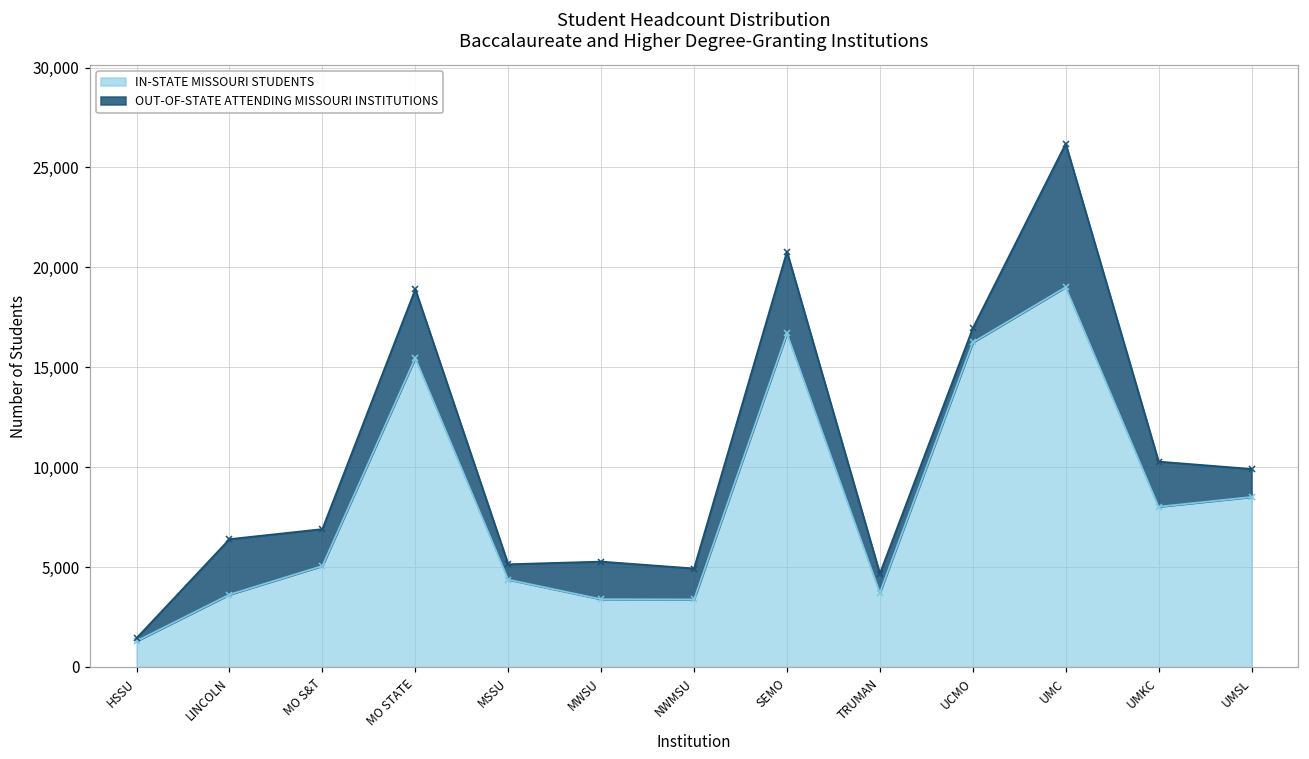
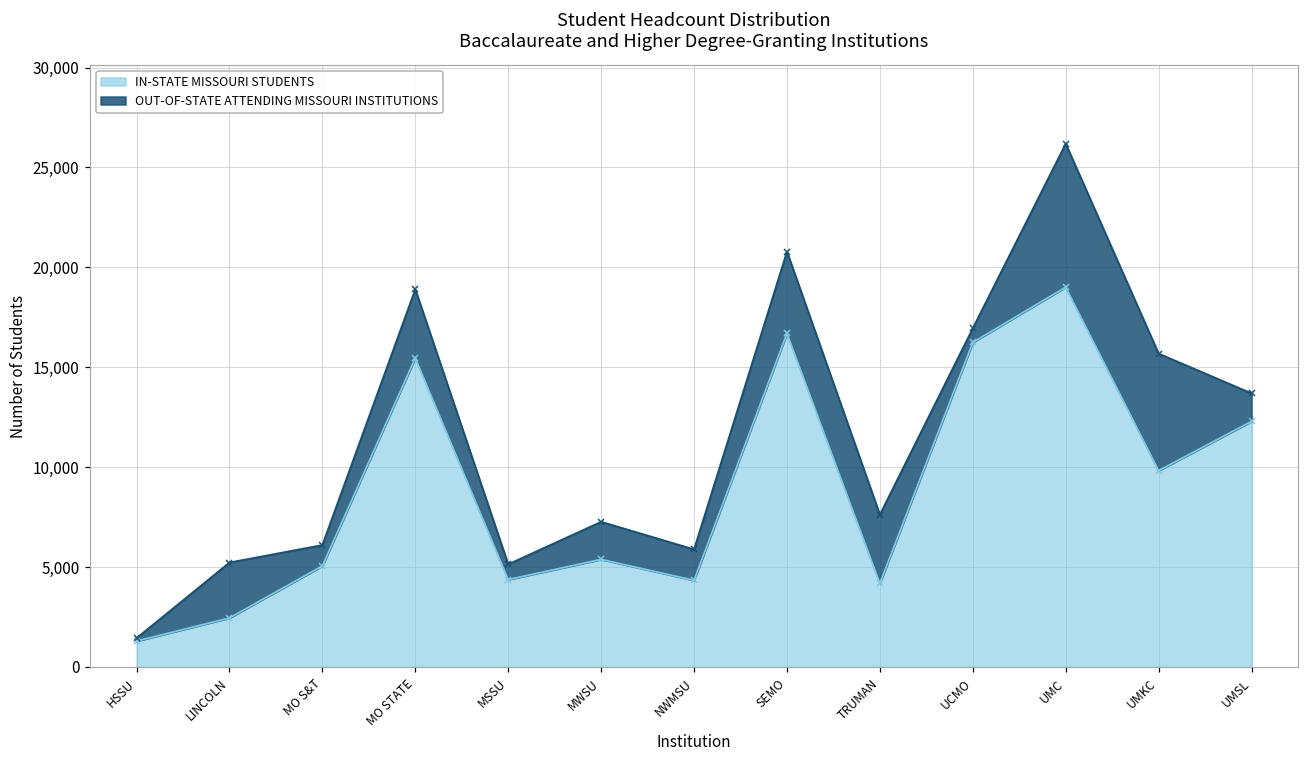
  {
    "IN-STATE MISSOURI STUDENTS": {
      "HSSU": "1,300",
-     "LINCOLN": "3,600",
+     "LINCOLN": "2,500",
      "MO S&T": "5,100",
      "MO STATE": "15,500",
      "MSSU": "4,400",
-     "MWSU": "3,400",
-     "NWMSU": "3,400",
+     "MWSU": "5,400",
+     "NWMSU": "4,300",
      "SEMO": "16,700",
-     "TRUMAN": "3,700",
+     "TRUMAN": "4,200",
      "UCMO": "16,200",
      "UMC": "19,000",
-     "UMKC": "8,000",
-     "UMSL": "8,500"
+     "UMKC": "9,800",
+     "UMSL": "12,300"
    },
    "OUT-OF-STATE ATTENDING MISSOURI INSTITUTIONS": {
      "HSSU": "200",
      "LINCOLN": "2,800",
-     "MO S&T": "1,800",
+     "MO S&T": "1,000",
      "MO STATE": "3,400",
      "MSSU": "800",
      "MWSU": "1,900",
      "NWMSU": "1,500",
      "SEMO": "4,100",
-     "TRUMAN": "1,000",
+     "TRUMAN": "3,400",
      "UCMO": "700",
      "UMC": "7,200",
-     "UMKC": "2,300",
+     "UMKC": "5,900",
      "UMSL": "1,400"
    }
  }
